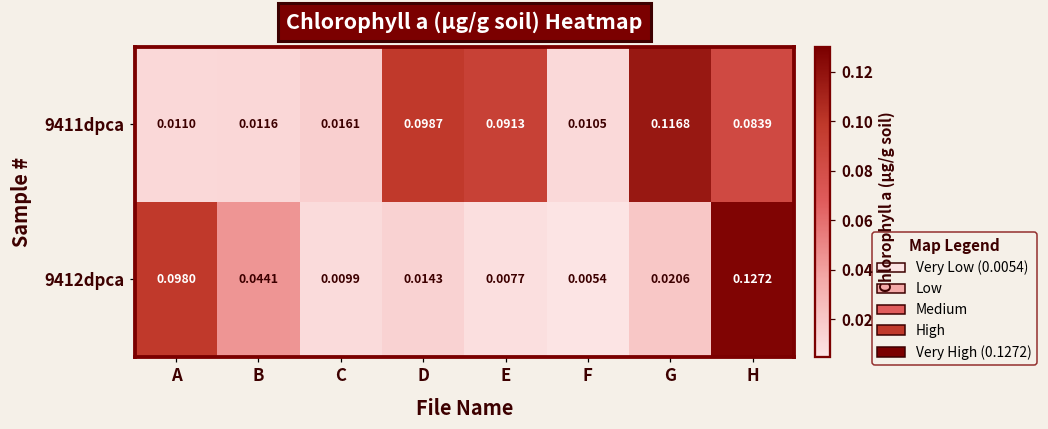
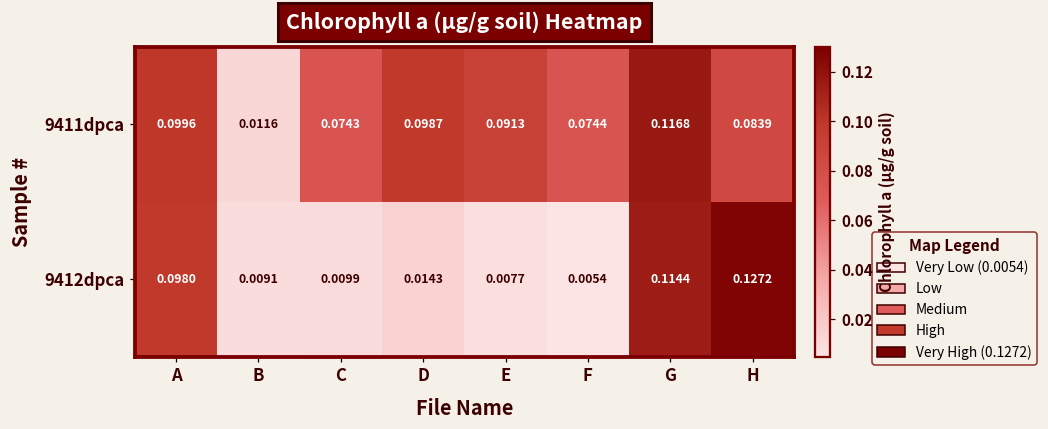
  {
    "9411dpca": {
-     "A": 0.0110,
+     "A": 0.0996,
      "B": 0.0116,
-     "C": 0.0161,
+     "C": 0.0743,
      "D": 0.0987,
      "E": 0.0913,
-     "F": 0.0105,
+     "F": 0.0744,
      "G": 0.1168,
      "H": 0.0839
    },
    "9412dpca": {
      "A": 0.0980,
-     "B": 0.0441,
+     "B": 0.0091,
      "C": 0.0099,
      "D": 0.0143,
      "E": 0.0077,
      "F": 0.0054,
-     "G": 0.0206,
+     "G": 0.1144,
      "H": 0.1272
    }
  }
